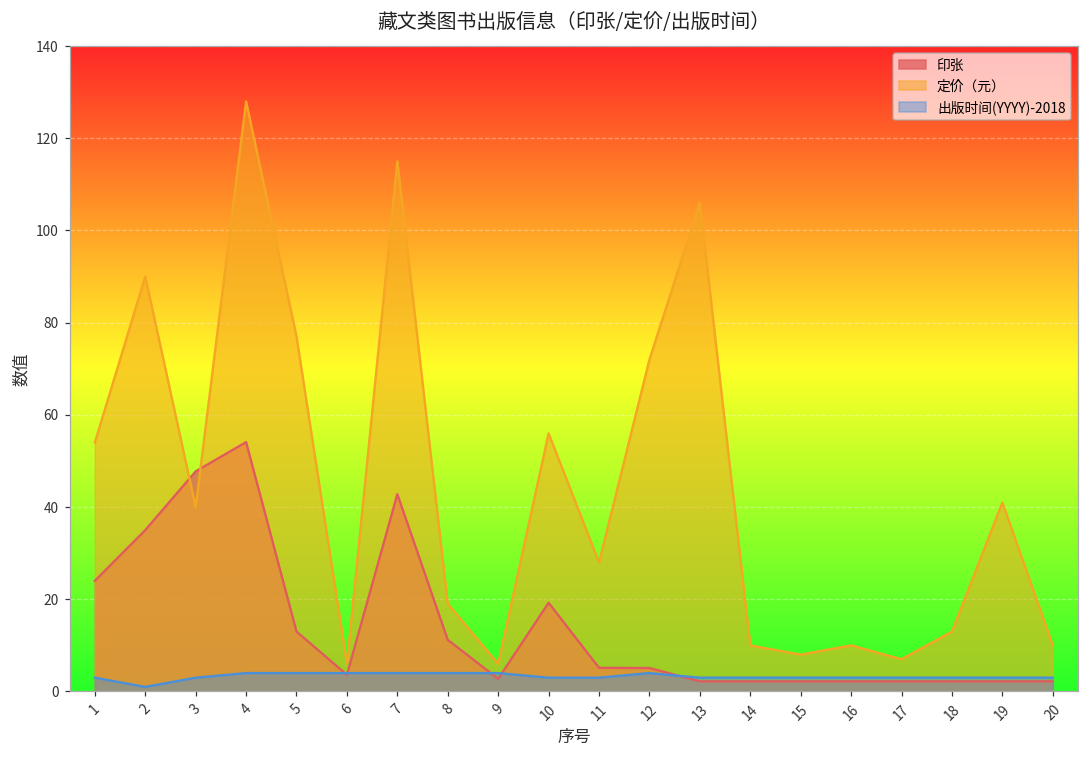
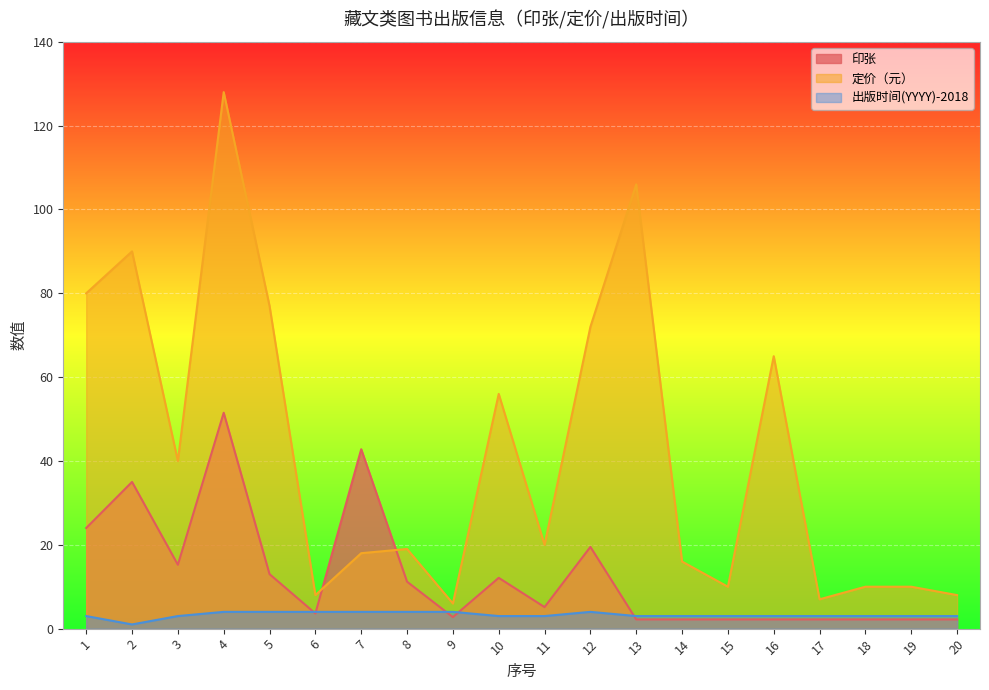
  {
    "印张": {
      "1": 24,
      "2": 35,
-     "3": 48,
-     "4": 54,
+     "3": 15,
+     "4": 52,
      "5": 13,
      "7": 43,
      "8": 11,
      "9": 3,
-     "10": 19,
+     "10": 12,
      "11": 5,
-     "12": 5,
+     "12": 20,
      "13": 2,
      "14": 2,
      "15": 2,
      "16": 2,
      "17": 2,
      "18": 2,
      "19": 2,
      "20": 2
    },
    "定价（元）": {
-     "1": 54,
+     "1": 80,
      "2": 90,
      "3": 40,
      "4": 128,
      "5": 77,
-     "6": 6,
-     "7": 115,
+     "6": 8,
+     "7": 18,
      "8": 19,
      "9": 6,
      "10": 56,
-     "11": 28,
+     "11": 20,
      "12": 72,
      "13": 106,
-     "14": 10,
-     "15": 8,
-     "16": 10,
+     "14": 16,
+     "15": 10,
+     "16": 65,
      "17": 7,
-     "18": 13,
-     "19": 41,
-     "20": 10
+     "18": 10,
+     "19": 10,
+     "20": 8
    },
    "出版时间(YYYY)-2018": {
      "1": 3,
      "2": 1,
      "3": 3,
      "4": 4,
      "5": 4,
      "7": 4,
      "8": 4,
      "9": 4,
      "10": 3,
      "11": 3,
      "12": 4,
      "13": 3,
      "14": 3,
      "15": 3,
      "16": 3,
      "17": 3,
      "18": 3,
      "19": 3,
      "20": 3
    }
  }
